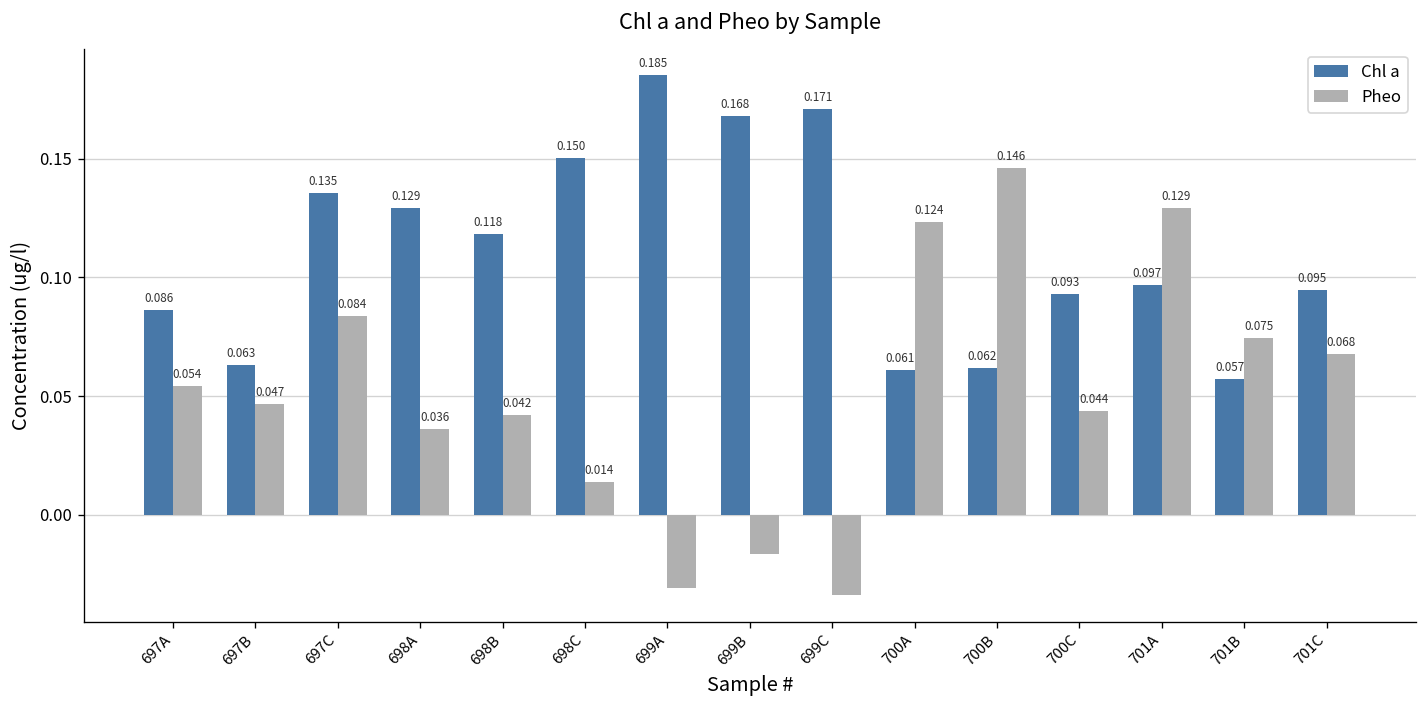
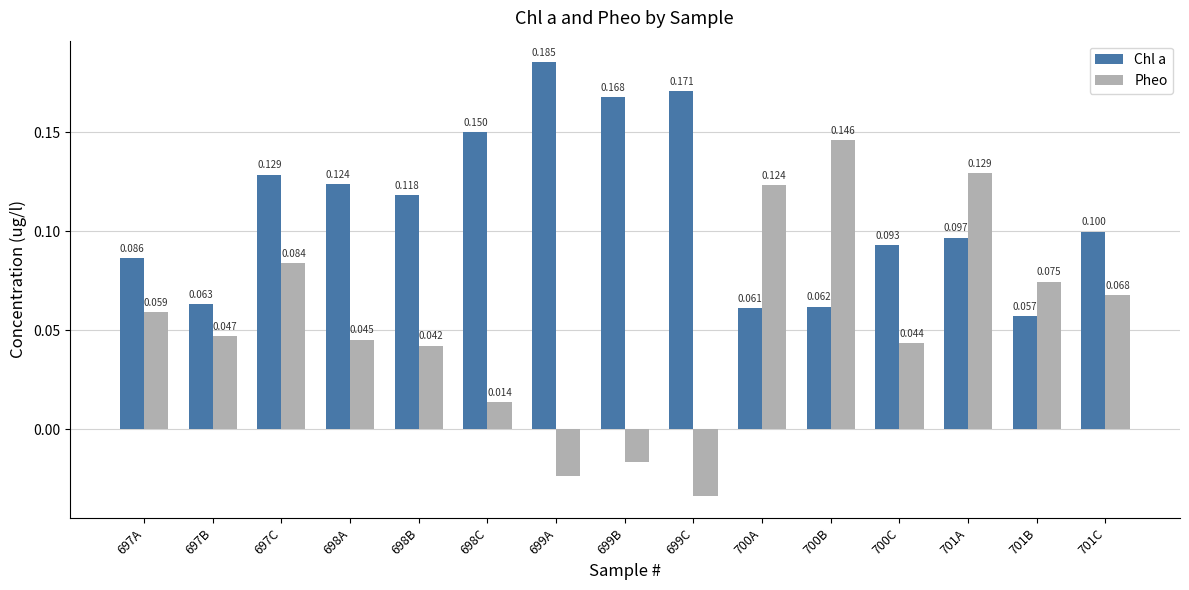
  {
    "Chl a": {
      "697A": 0.086,
      "697B": 0.063,
-     "697C": 0.135,
-     "698A": 0.129,
+     "697C": 0.129,
+     "698A": 0.124,
      "698B": 0.118,
      "698C": 0.150,
      "699A": 0.185,
      "699B": 0.168,
      "699C": 0.171,
      "700A": 0.061,
      "700B": 0.062,
      "700C": 0.093,
      "701A": 0.097,
      "701B": 0.057,
-     "701C": 0.095
+     "701C": 0.100
    },
    "Pheo": {
-     "697A": 0.054,
+     "697A": 0.059,
      "697B": 0.047,
      "697C": 0.084,
-     "698A": 0.036,
+     "698A": 0.045,
      "698B": 0.042,
      "698C": 0.014,
-     "699A": -0.031,
+     "699A": -0.024,
      "700A": 0.124,
      "700B": 0.146,
      "700C": 0.044,
      "701A": 0.129,
      "701B": 0.075,
      "701C": 0.068
    }
  }
